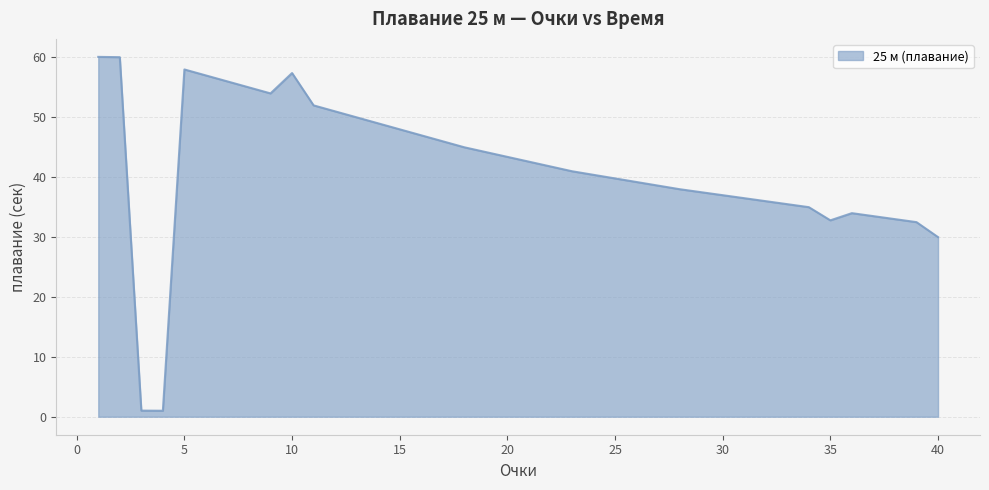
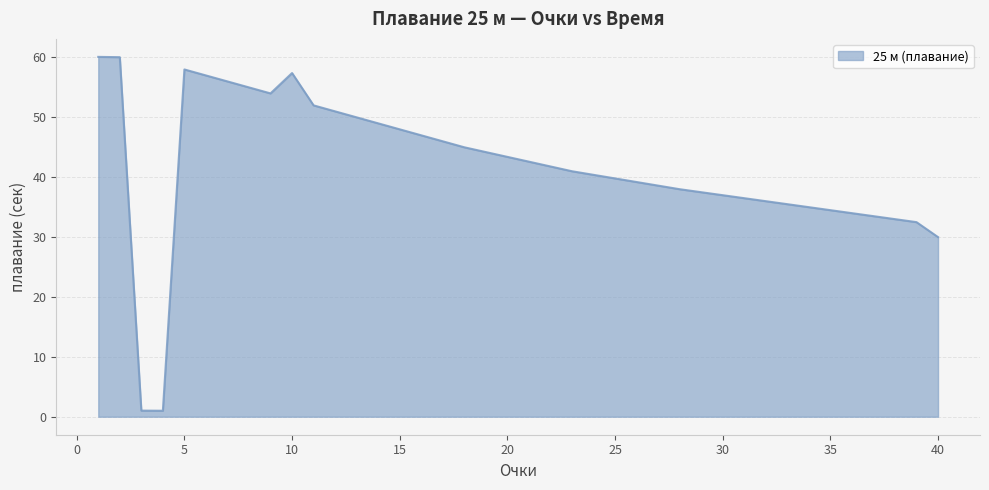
  {
    "5": 58,
    "10": 57,
    "15": 48,
    "20": 43,
    "25": 40,
    "30": 37,
-   "35": 33,
+   "35": 35,
    "40": 30
  }
